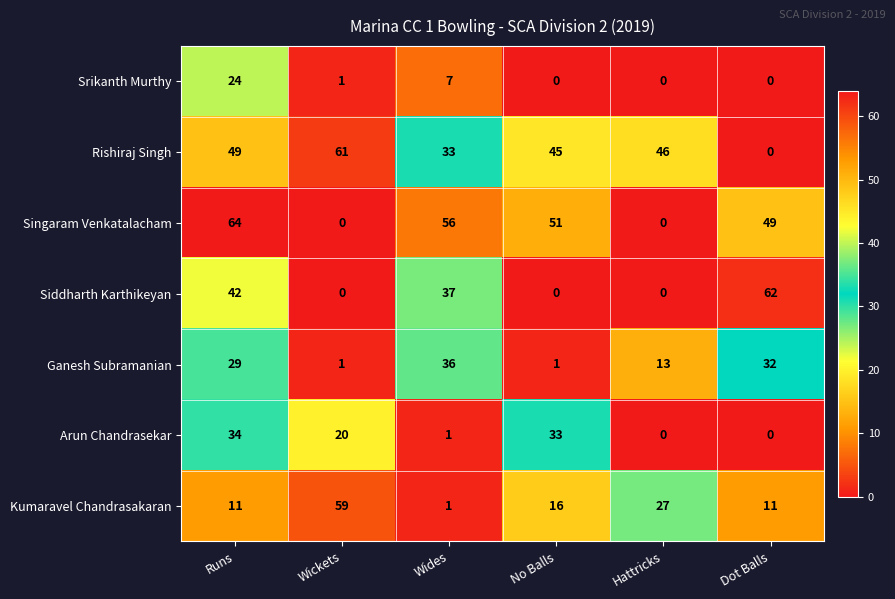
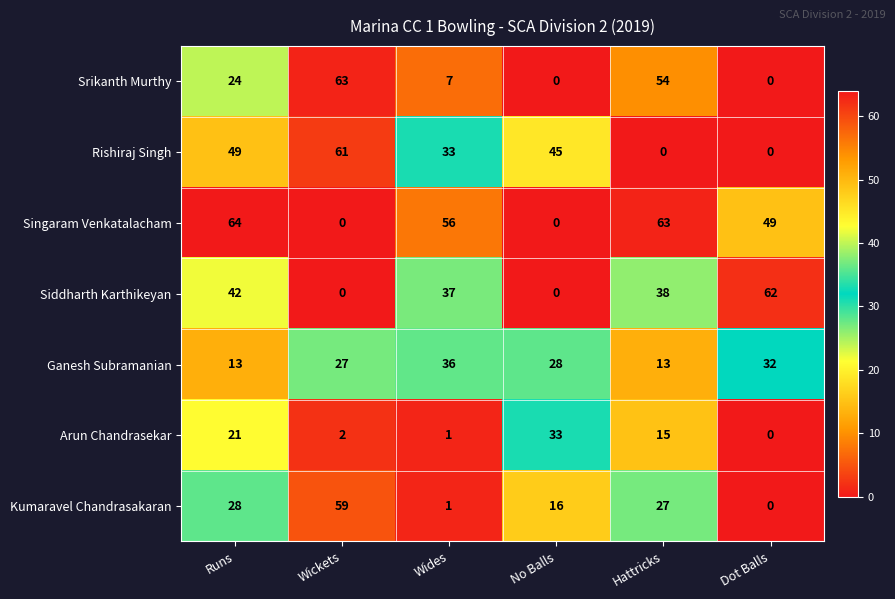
  {
    "Srikanth Murthy": {
      "Runs": 24,
-     "Wickets": 1,
+     "Wickets": 63,
      "Wides": 7,
      "No Balls": 0,
-     "Hattricks": 0,
+     "Hattricks": 54,
      "Dot Balls": 0
    },
    "Rishiraj Singh": {
      "Runs": 49,
      "Wickets": 61,
      "Wides": 33,
      "No Balls": 45,
-     "Hattricks": 46,
+     "Hattricks": 0,
      "Dot Balls": 0
    },
    "Singaram Venkatalacham": {
      "Runs": 64,
      "Wickets": 0,
      "Wides": 56,
-     "No Balls": 51,
-     "Hattricks": 0,
+     "No Balls": 0,
+     "Hattricks": 63,
      "Dot Balls": 49
    },
    "Siddharth Karthikeyan": {
      "Runs": 42,
      "Wickets": 0,
      "Wides": 37,
      "No Balls": 0,
-     "Hattricks": 0,
+     "Hattricks": 38,
      "Dot Balls": 62
    },
    "Ganesh Subramanian": {
-     "Runs": 29,
-     "Wickets": 1,
+     "Runs": 13,
+     "Wickets": 27,
      "Wides": 36,
-     "No Balls": 1,
+     "No Balls": 28,
      "Hattricks": 13,
      "Dot Balls": 32
    },
    "Arun Chandrasekar": {
-     "Runs": 34,
-     "Wickets": 20,
+     "Runs": 21,
+     "Wickets": 2,
      "Wides": 1,
      "No Balls": 33,
-     "Hattricks": 0,
+     "Hattricks": 15,
      "Dot Balls": 0
    },
    "Kumaravel Chandrasakaran": {
-     "Runs": 11,
+     "Runs": 28,
      "Wickets": 59,
      "Wides": 1,
      "No Balls": 16,
      "Hattricks": 27,
-     "Dot Balls": 11
+     "Dot Balls": 0
    }
  }
